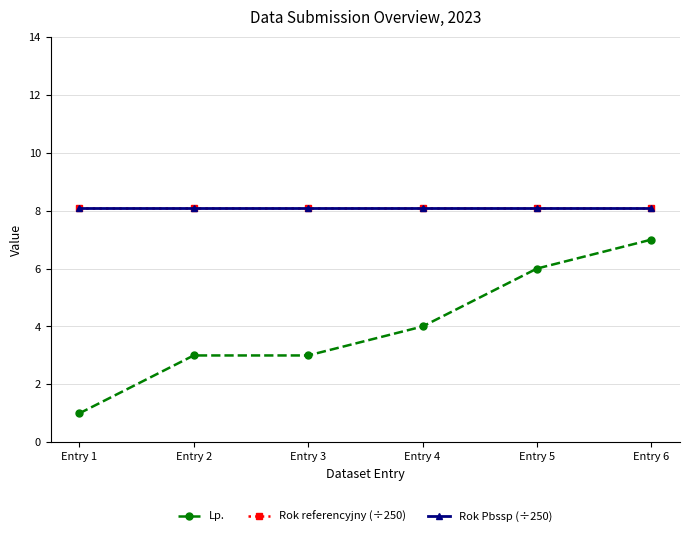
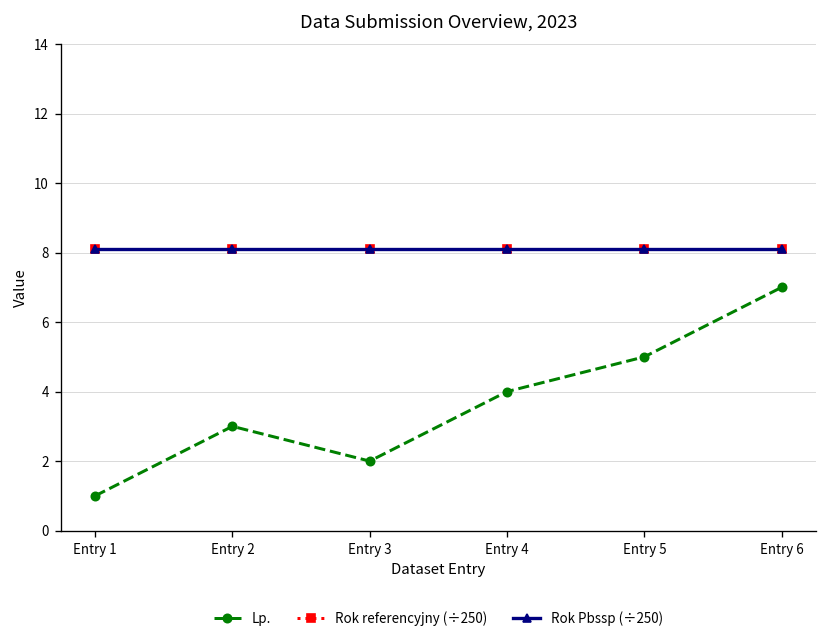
  {
    "Lp.": {
      "Entry 1": 1,
      "Entry 2": 3,
-     "Entry 3": 3,
+     "Entry 3": 2,
      "Entry 4": 4,
-     "Entry 5": 6,
+     "Entry 5": 5,
      "Entry 6": 7
    },
    "Rok Pbssp (÷250)": {
      "Entry 1": 8.1,
      "Entry 2": 8.1,
      "Entry 3": 8.1,
      "Entry 4": 8.1,
      "Entry 5": 8.1,
      "Entry 6": 8.1
    }
  }
